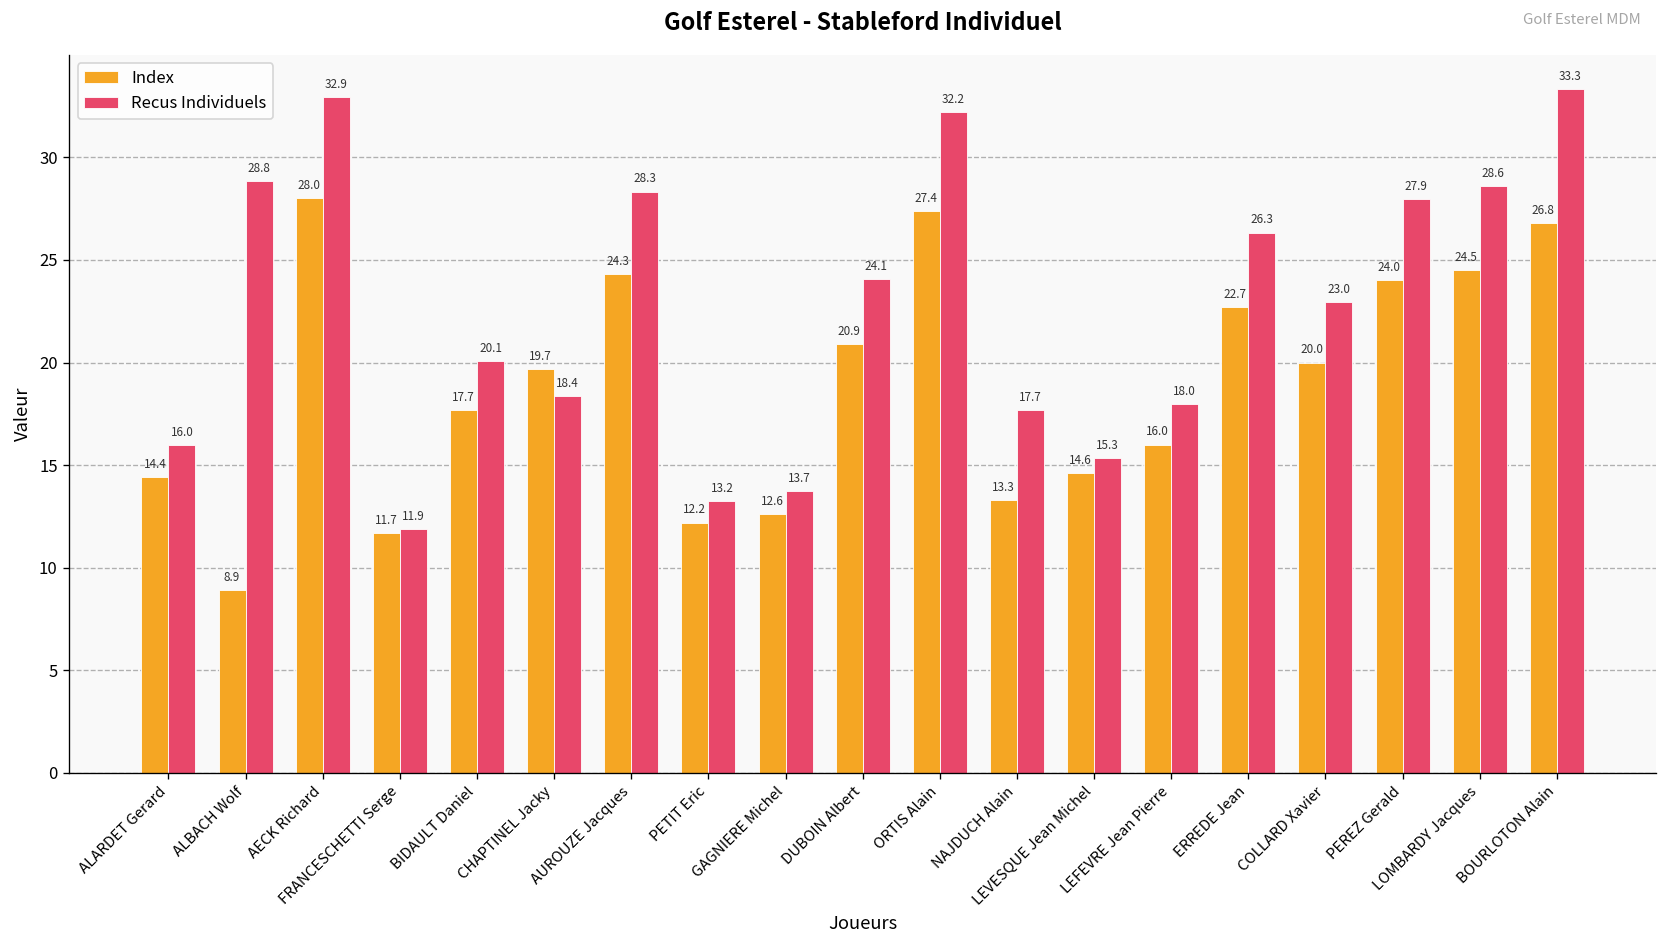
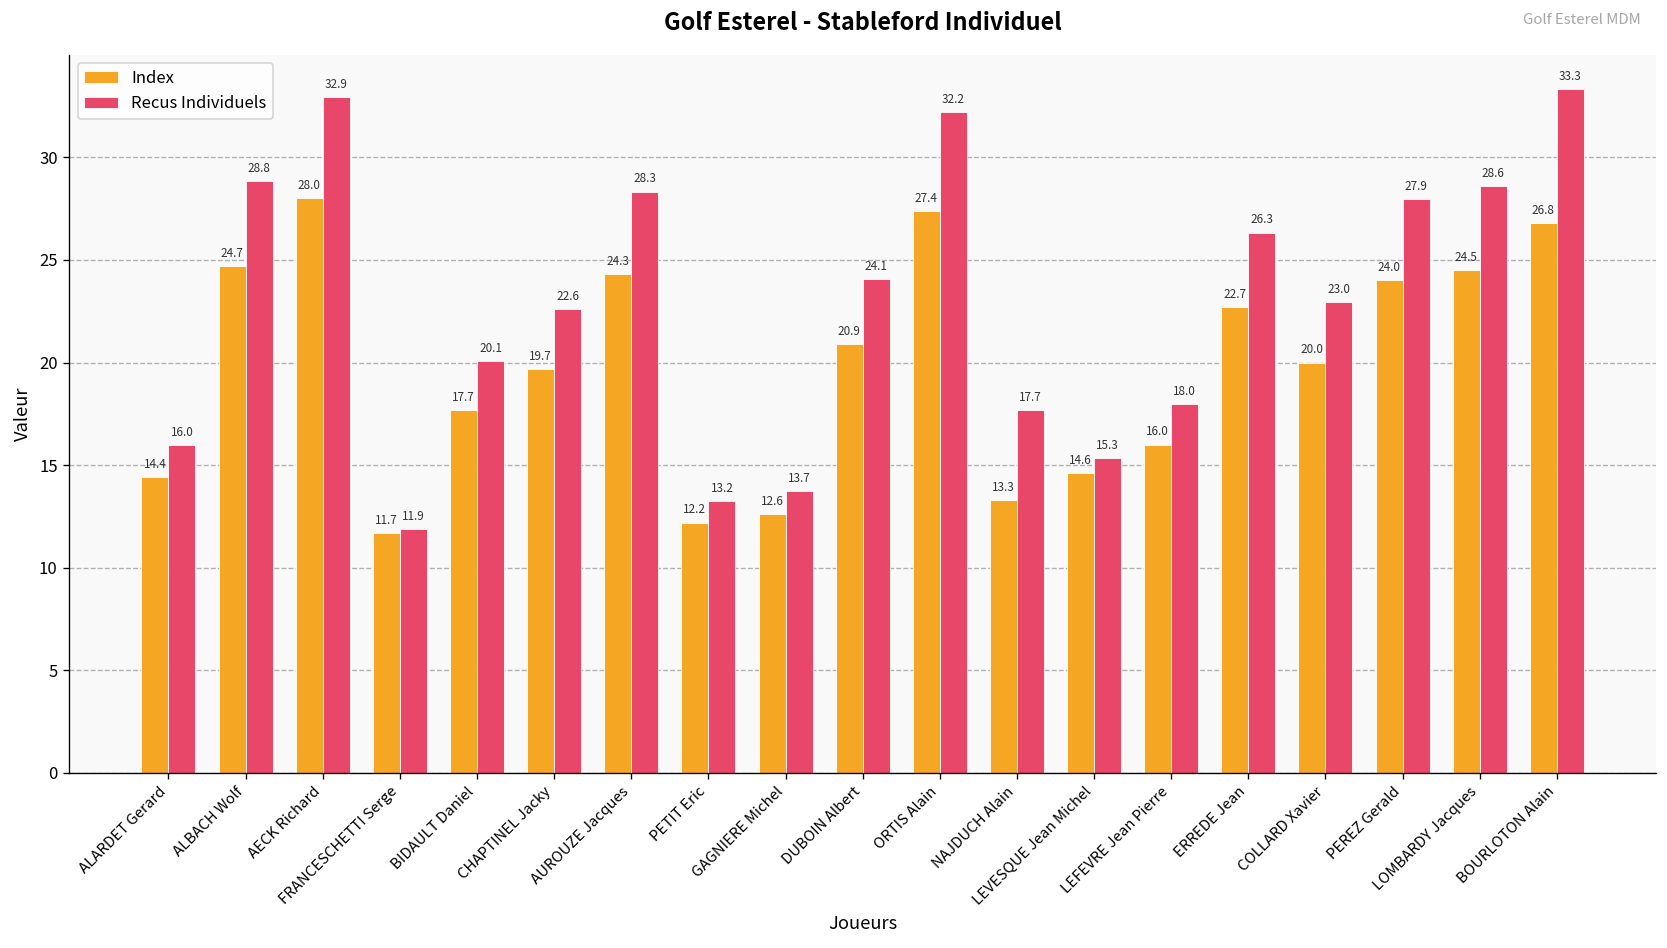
  {
    "Index": {
      "ALARDET Gerard": 14.4,
-     "ALBACH Wolf": 8.9,
+     "ALBACH Wolf": 24.7,
      "AECK Richard": 28.0,
      "FRANCESCHETTI Serge": 11.7,
      "BIDAULT Daniel": 17.7,
      "CHAPTINEL Jacky": 19.7,
      "AUROUZE Jacques": 24.3,
      "PETIT Eric": 12.2,
      "GAGNIERE Michel": 12.6,
      "DUBOIN Albert": 20.9,
      "ORTIS Alain": 27.4,
      "NAJDUCH Alain": 13.3,
      "LEVESQUE Jean Michel": 14.6,
      "LEFEVRE Jean Pierre": 16.0,
      "ERREDE Jean": 22.7,
      "COLLARD Xavier": 20.0,
      "PEREZ Gerald": 24.0,
      "LOMBARDY Jacques": 24.5,
      "BOURLOTON Alain": 26.8
    },
    "Recus Individuels": {
      "ALARDET Gerard": 16.0,
      "ALBACH Wolf": 28.8,
      "AECK Richard": 32.9,
      "FRANCESCHETTI Serge": 11.9,
      "BIDAULT Daniel": 20.1,
-     "CHAPTINEL Jacky": 18.4,
+     "CHAPTINEL Jacky": 22.6,
      "AUROUZE Jacques": 28.3,
      "PETIT Eric": 13.2,
      "GAGNIERE Michel": 13.7,
      "DUBOIN Albert": 24.1,
      "ORTIS Alain": 32.2,
      "NAJDUCH Alain": 17.7,
      "LEVESQUE Jean Michel": 15.3,
      "LEFEVRE Jean Pierre": 18.0,
      "ERREDE Jean": 26.3,
      "COLLARD Xavier": 23.0,
      "PEREZ Gerald": 27.9,
      "LOMBARDY Jacques": 28.6,
      "BOURLOTON Alain": 33.3
    }
  }
